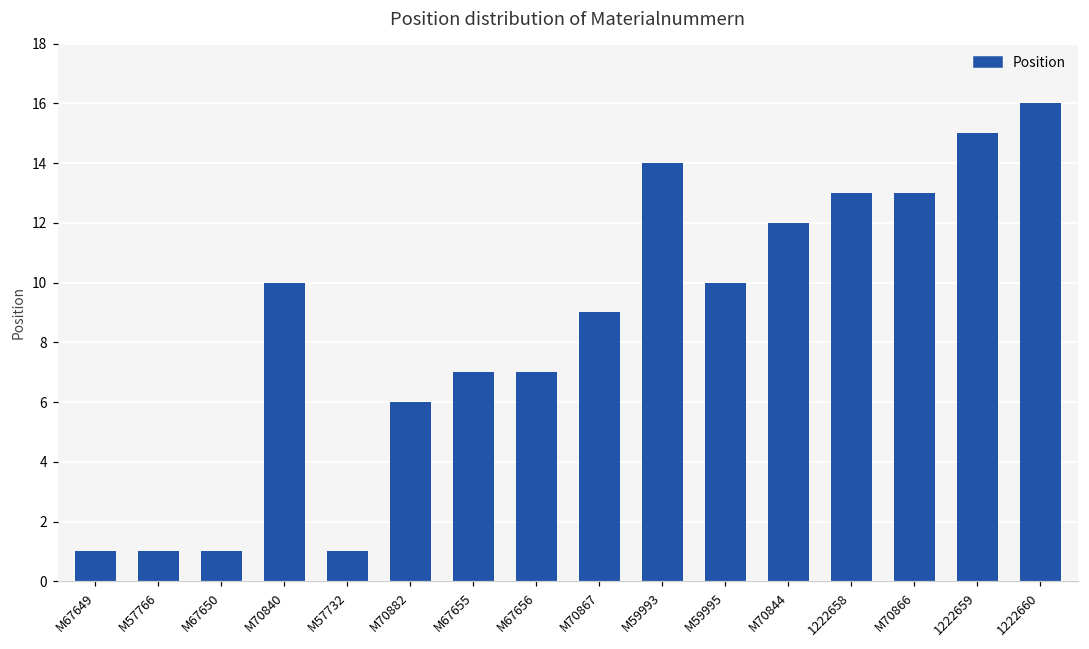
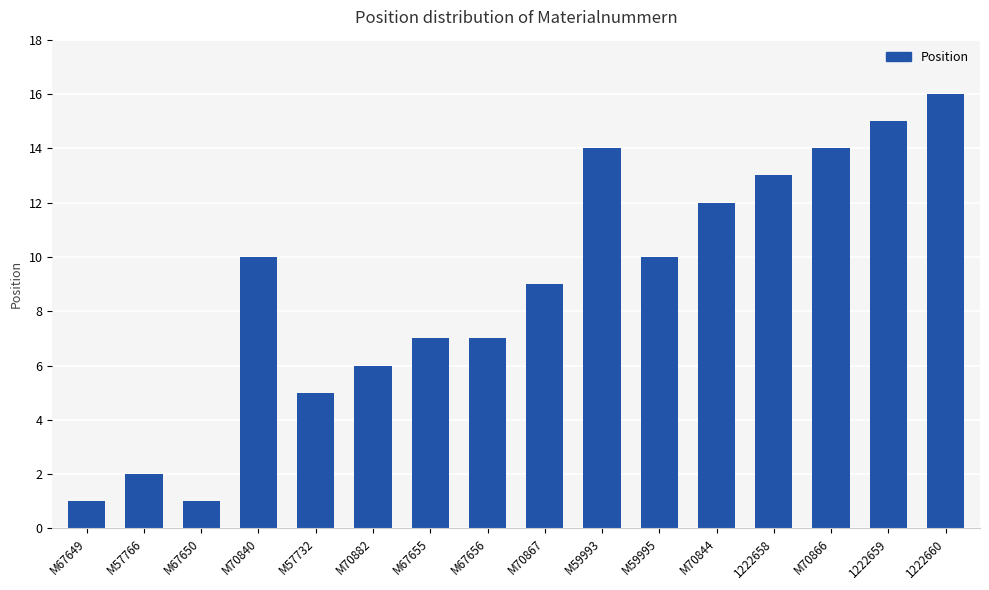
  {
    "M67649": 1,
-   "M57766": 1,
+   "M57766": 2,
    "M67650": 1,
    "M70840": 10,
-   "M57732": 1,
+   "M57732": 5,
    "M70882": 6,
    "M67655": 7,
    "M67656": 7,
    "M70867": 9,
    "M59993": 14,
    "M59995": 10,
    "M70844": 12,
    "1222658": 13,
-   "M70866": 13,
+   "M70866": 14,
    "1222659": 15,
    "1222660": 16
  }
